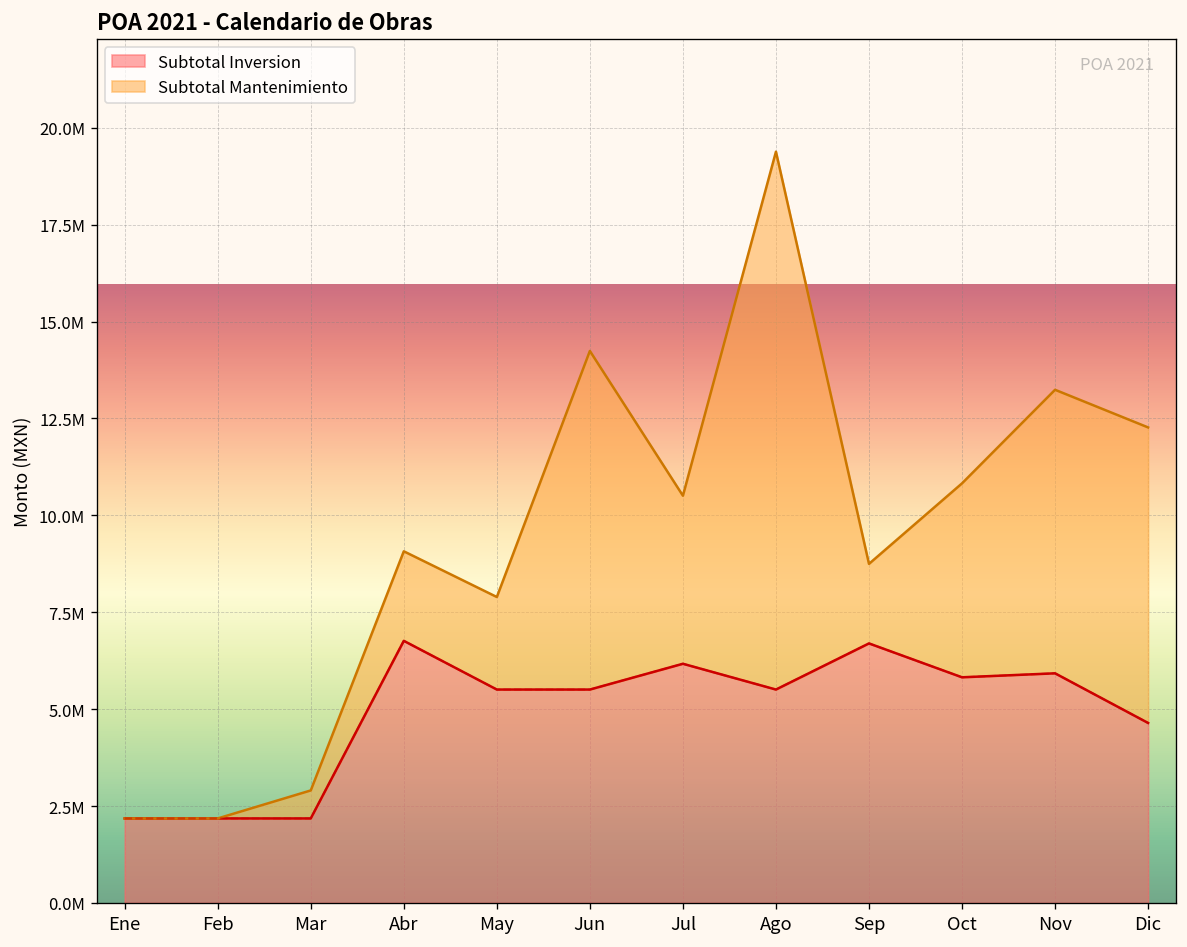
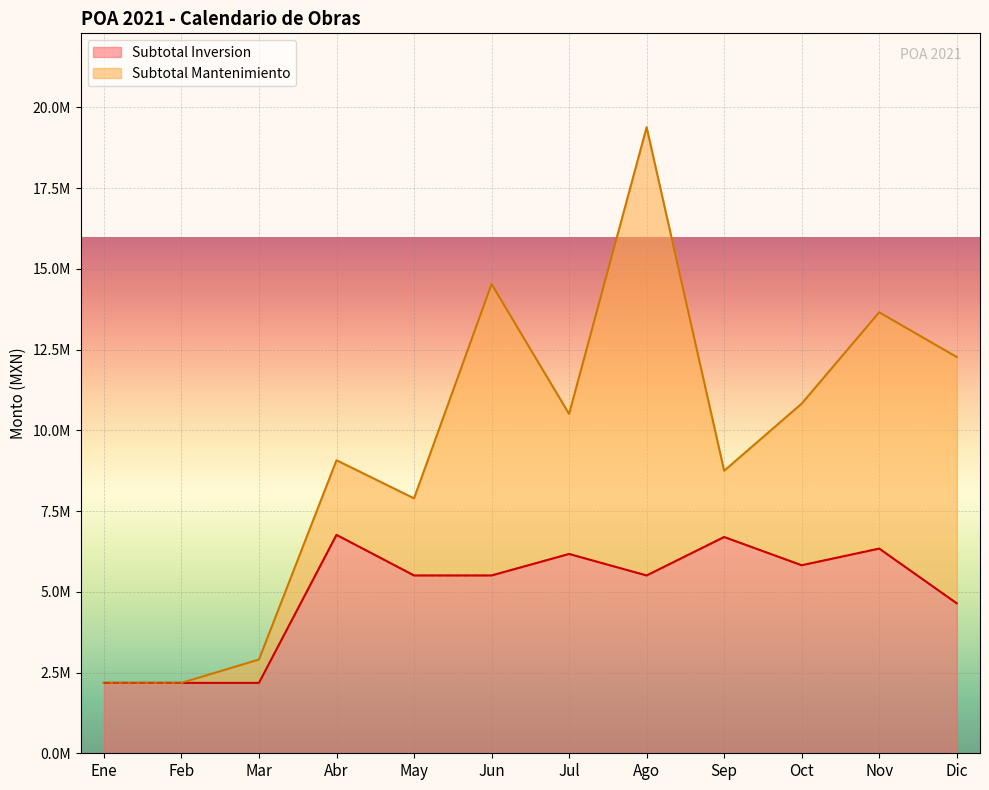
  {
    "Subtotal Inversion": {
      "Mar": 2200000,
      "Abr": 6800000,
      "May": 5500000,
      "Jun": 5500000,
      "Jul": 6200000,
      "Ago": 5500000,
      "Sep": 6700000,
      "Oct": 5800000,
-     "Nov": 5900000,
+     "Nov": 6300000,
      "Dic": 4600000
    },
    "Subtotal Mantenimiento": {
      "Mar": 700000,
      "Abr": 2300000,
      "May": 2400000,
-     "Jun": 8700000,
+     "Jun": 9000000,
      "Jul": 4300000,
      "Ago": 13900000,
      "Sep": 2100000,
      "Oct": 5000000,
      "Nov": 7300000,
      "Dic": 7600000
    }
  }
